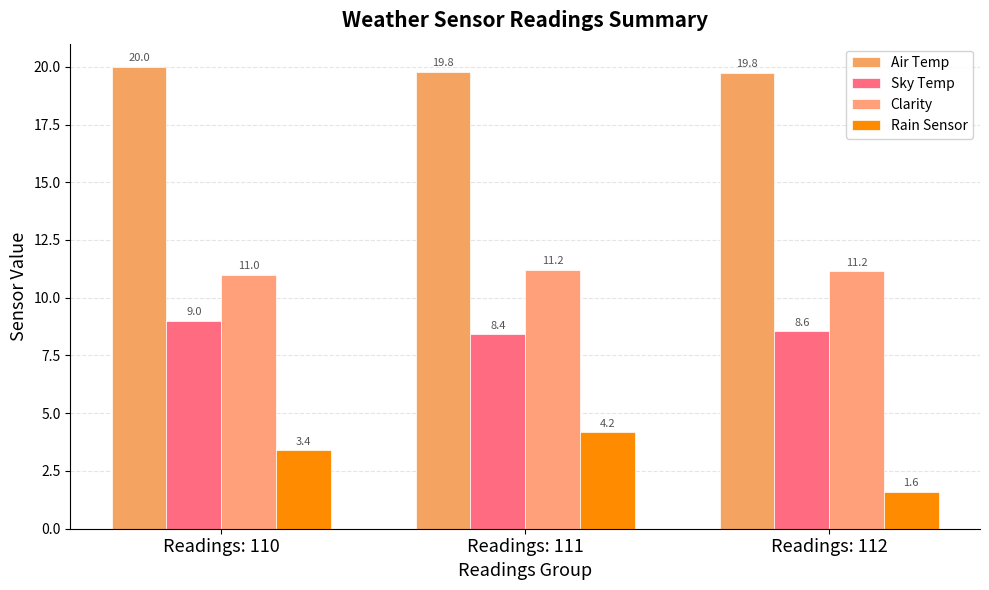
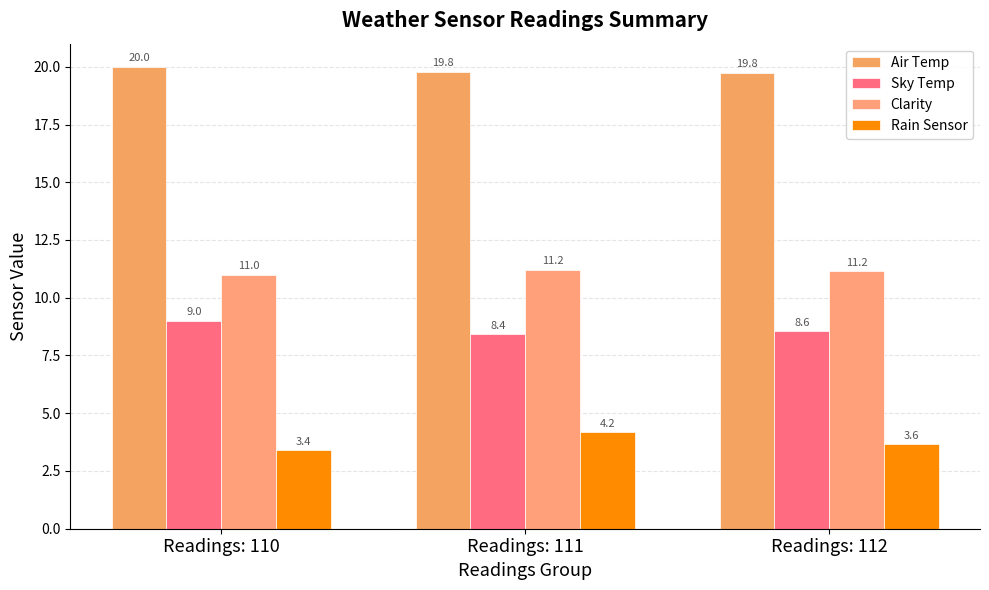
  {
    "Rain Sensor": {
      "Readings: 110": 3.4,
      "Readings: 111": 4.2,
-     "Readings: 112": 1.6
+     "Readings: 112": 3.6
    }
  }
